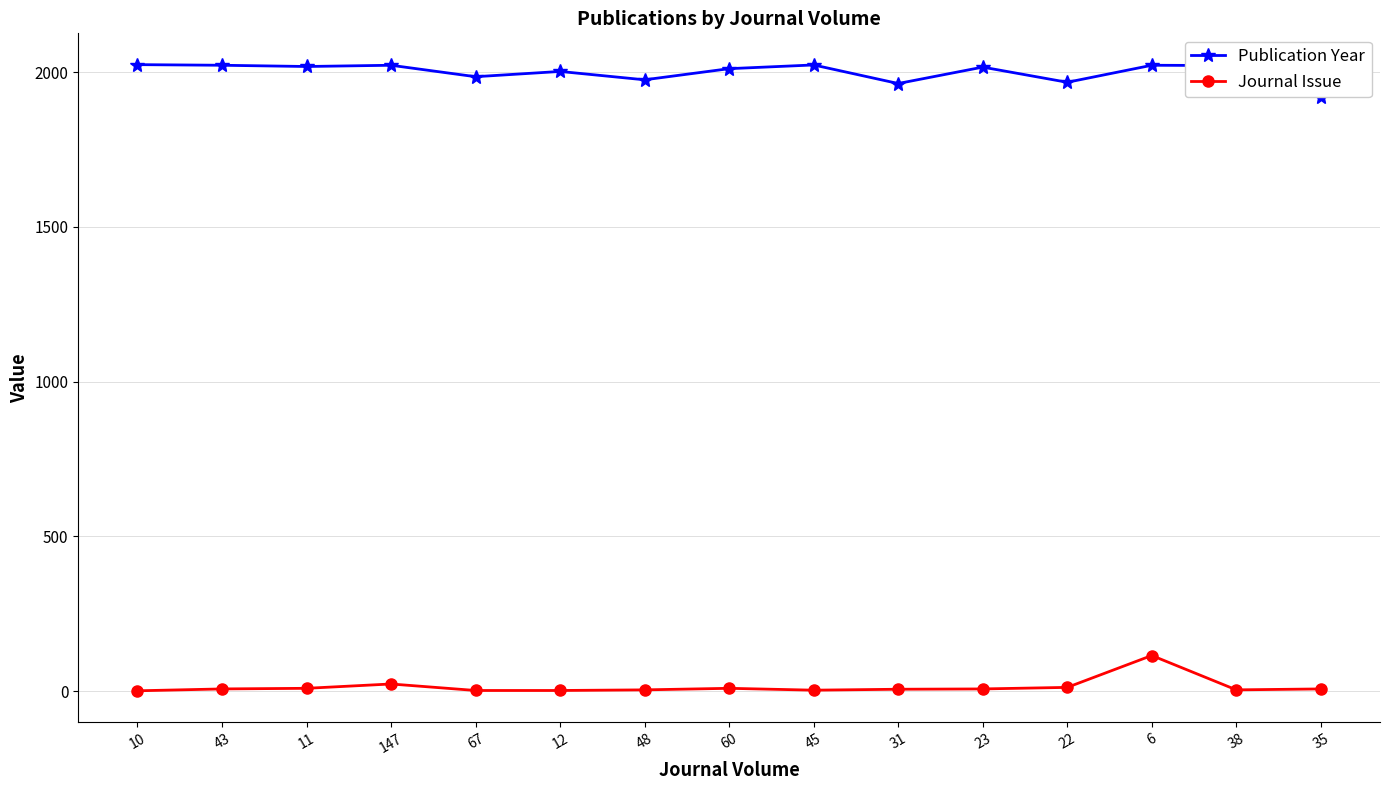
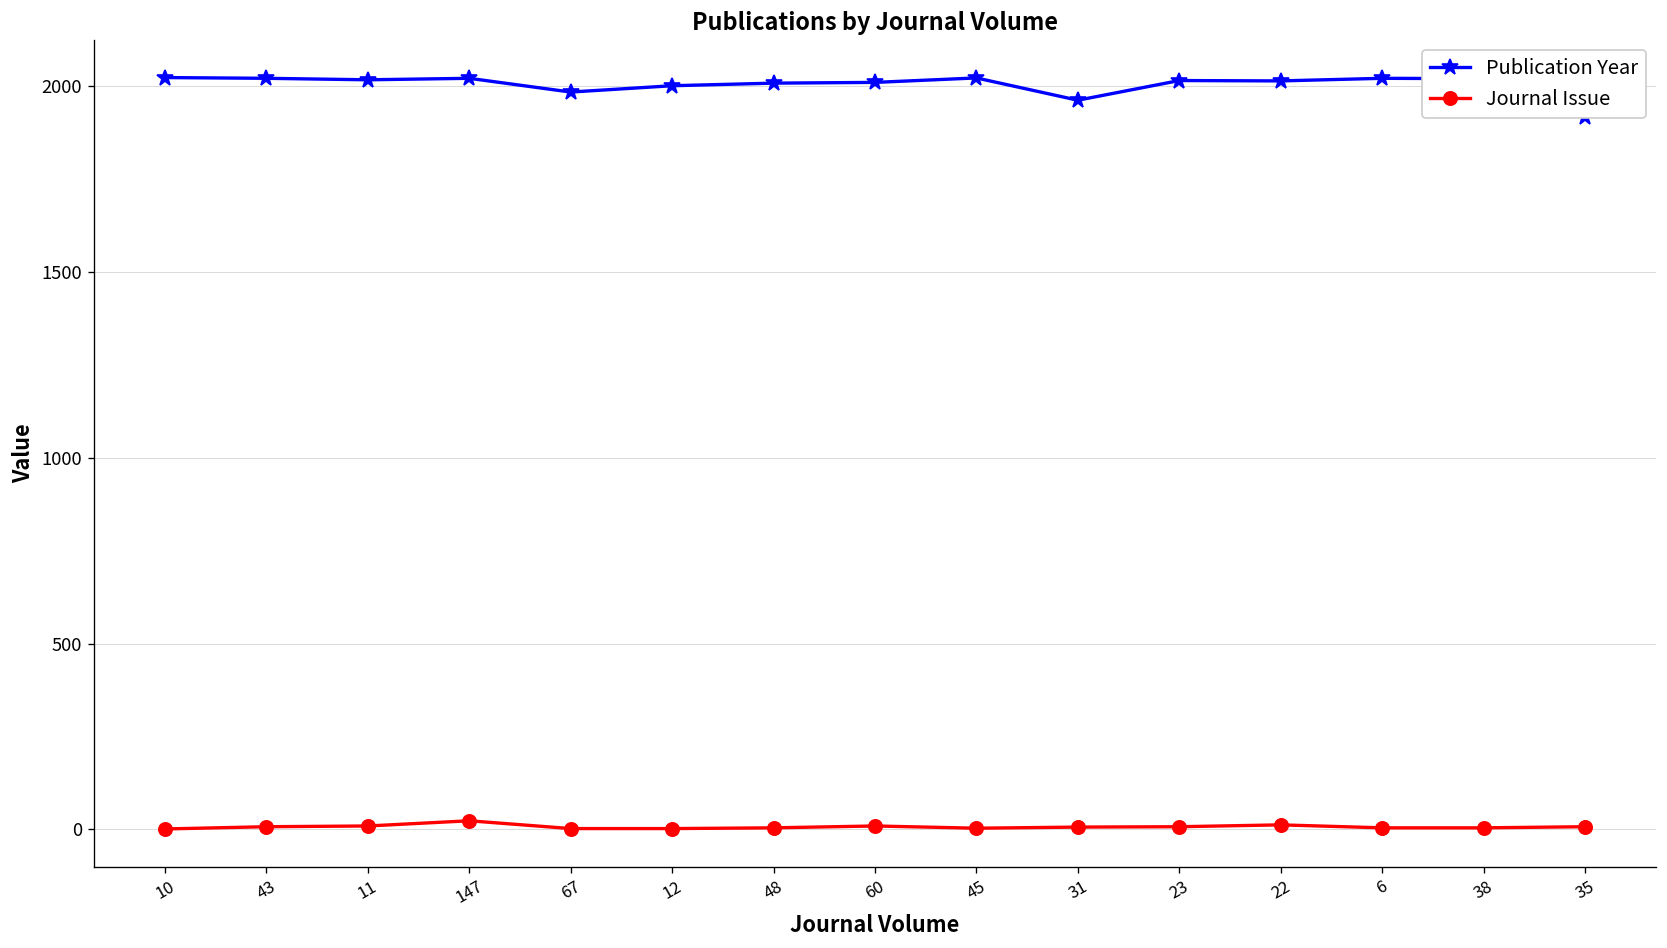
  {
    "Publication Year": {
      "10": 2020,
      "43": 2020,
      "11": 2020,
      "147": 2020,
      "67": 1990,
      "12": 2000,
-     "48": 1980,
+     "48": 2010,
      "60": 2010,
      "45": 2020,
      "31": 1960,
      "23": 2020,
-     "22": 1970,
+     "22": 2020,
      "6": 2020
    },
    "Journal Issue": {
      "10": 0,
      "43": 10,
      "11": 10,
      "147": 20,
      "67": 0,
      "12": 0,
      "48": 0,
      "60": 10,
      "45": 0,
      "31": 10,
      "23": 10,
      "22": 10,
-     "6": 120,
+     "6": 0,
      "38": 0,
      "35": 10
    }
  }
